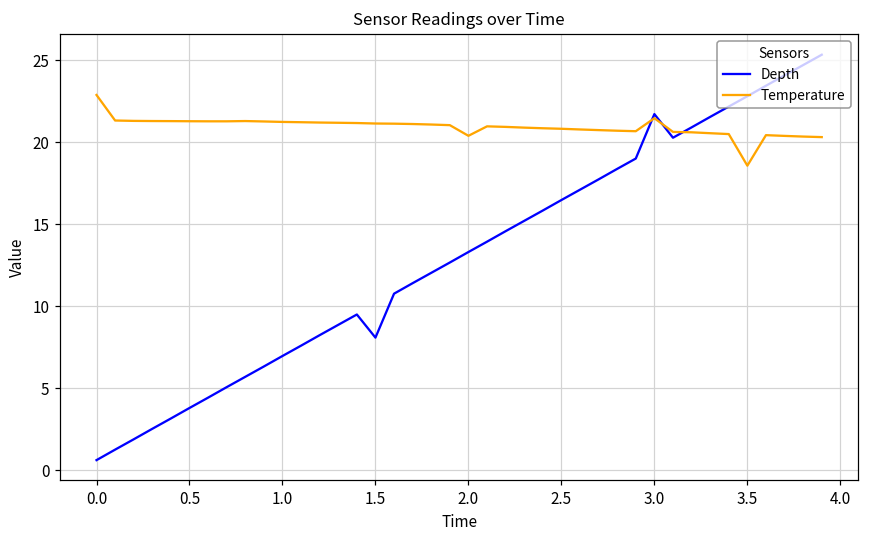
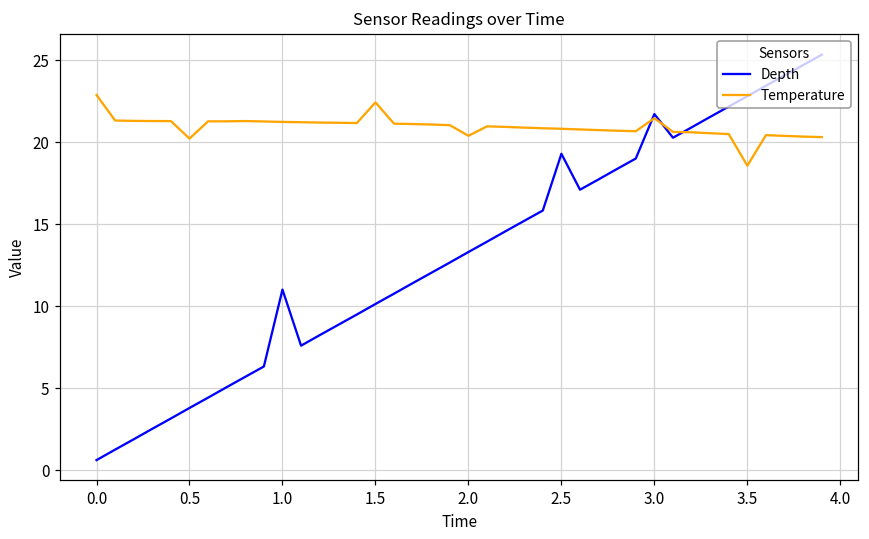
  {
    "Depth": {
      "0.0": 0.6,
      "0.5": 3.8,
-     "1.0": 7.0,
-     "1.5": 8.1,
+     "1.0": 11.0,
+     "1.5": 10.2,
      "2.0": 13.3,
-     "2.5": 16.5,
+     "2.5": 19.3,
      "3.0": 21.7
    },
    "Temperature": {
      "0.0": 22.9,
-     "0.5": 21.3,
+     "0.5": 20.2,
      "1.0": 21.3,
-     "1.5": 21.2,
+     "1.5": 22.4,
      "2.0": 20.4,
      "2.5": 20.8,
      "3.0": 21.5,
      "3.5": 18.6
    }
  }
